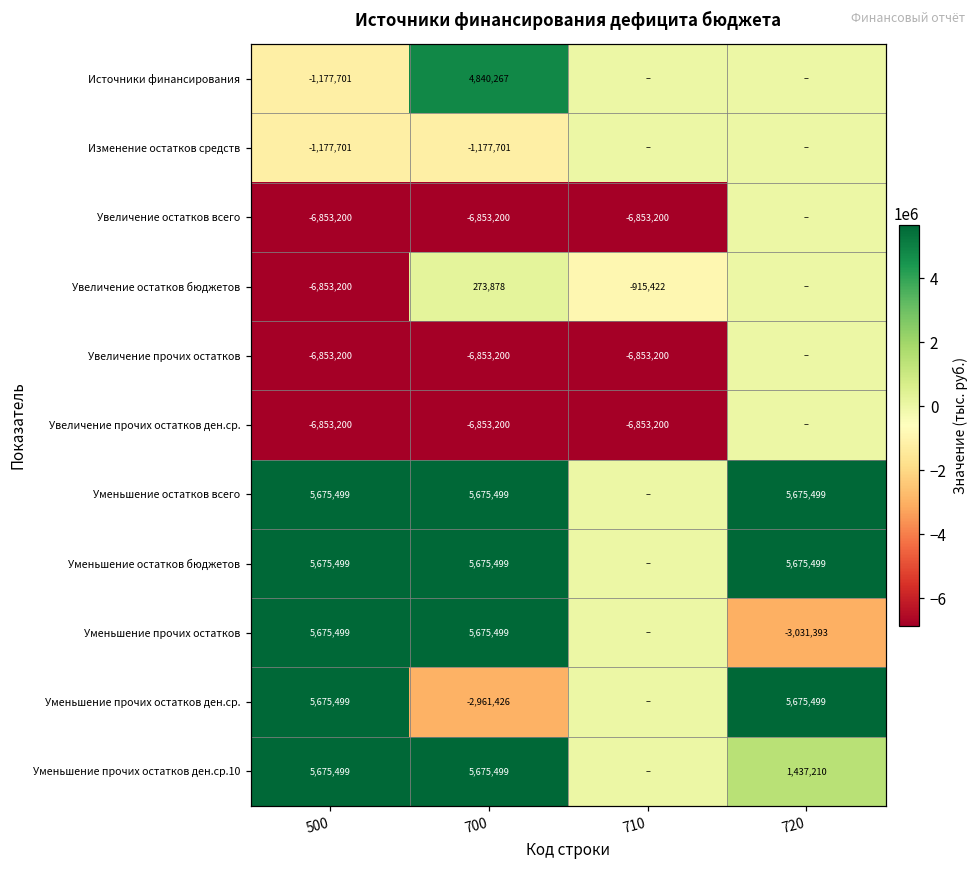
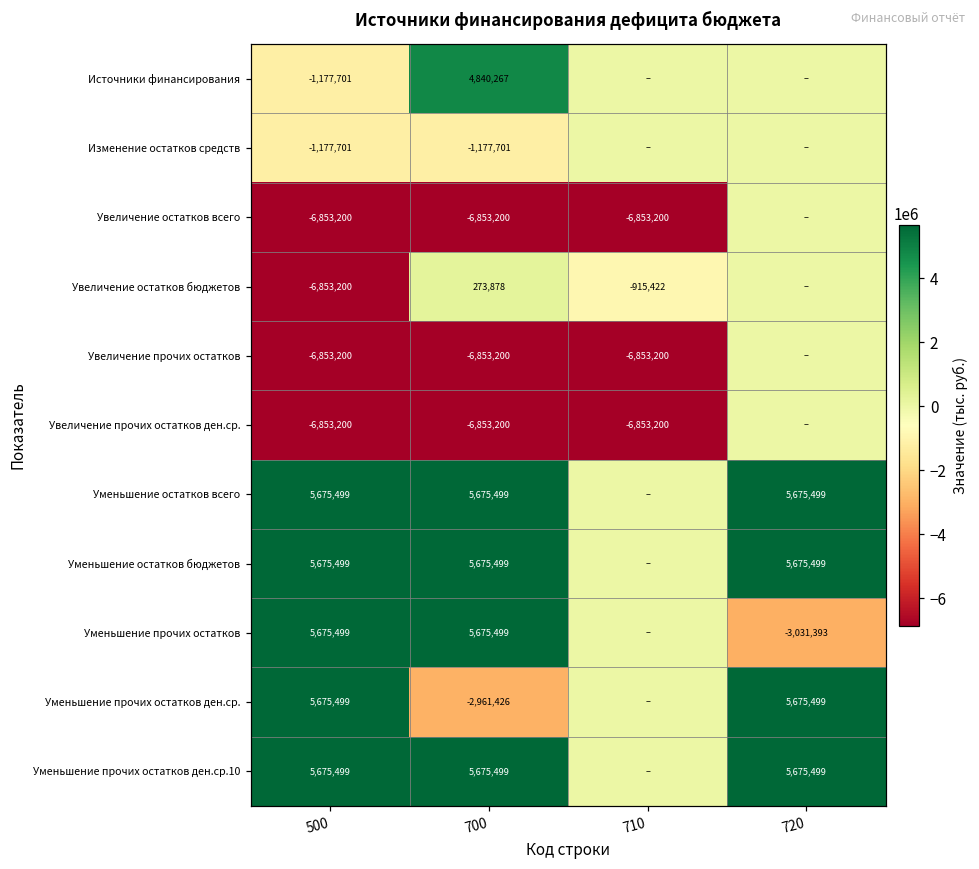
  {
    "Источники финансирования": {
      "500": "-1,177,701",
      "700": "4,840,267"
    },
    "Изменение остатков средств": {
      "500": "-1,177,701",
      "700": "-1,177,701"
    },
    "Увеличение остатков всего": {
      "500": "-6,853,200",
      "700": "-6,853,200",
      "710": "-6,853,200"
    },
    "Увеличение остатков бюджетов": {
      "500": "-6,853,200",
      "700": "273,878",
      "710": "-915,422"
    },
    "Увеличение прочих остатков": {
      "500": "-6,853,200",
      "700": "-6,853,200",
      "710": "-6,853,200"
    },
    "Увеличение прочих остатков ден.ср.": {
      "500": "-6,853,200",
      "700": "-6,853,200",
      "710": "-6,853,200"
    },
    "Уменьшение остатков всего": {
      "500": "5,675,499",
      "700": "5,675,499",
      "720": "5,675,499"
    },
    "Уменьшение остатков бюджетов": {
      "500": "5,675,499",
      "700": "5,675,499",
      "720": "5,675,499"
    },
    "Уменьшение прочих остатков": {
      "500": "5,675,499",
      "700": "5,675,499",
      "720": "-3,031,393"
    },
    "Уменьшение прочих остатков ден.ср.": {
      "500": "5,675,499",
      "700": "-2,961,426",
      "720": "5,675,499"
    },
    "Уменьшение прочих остатков ден.ср.10": {
      "500": "5,675,499",
      "700": "5,675,499",
-     "720": "1,437,210"
+     "720": "5,675,499"
    }
  }
